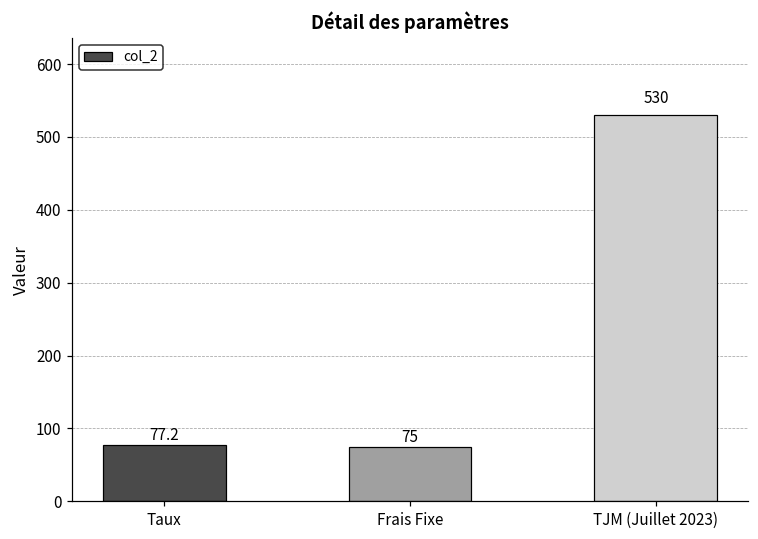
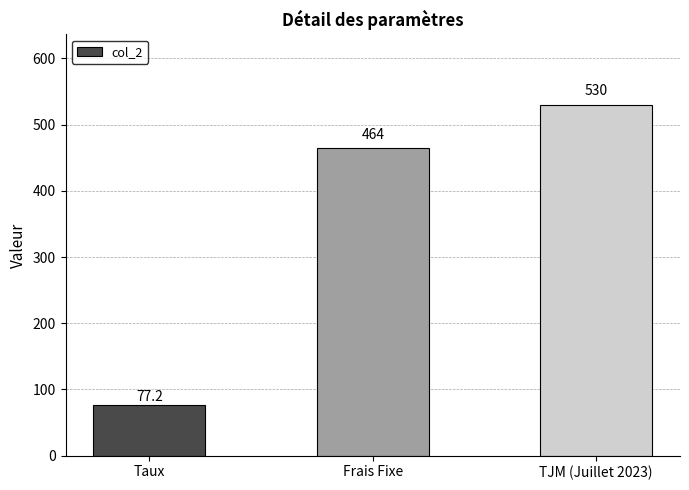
  {
    "Taux": 77.2,
-   "Frais Fixe": 75,
+   "Frais Fixe": 464,
    "TJM (Juillet 2023)": 530
  }
